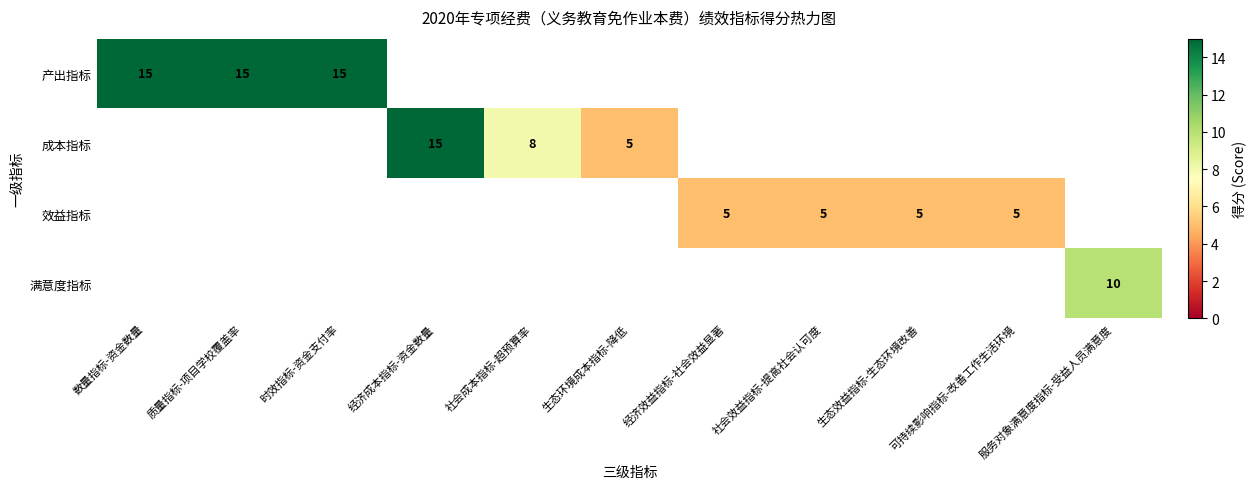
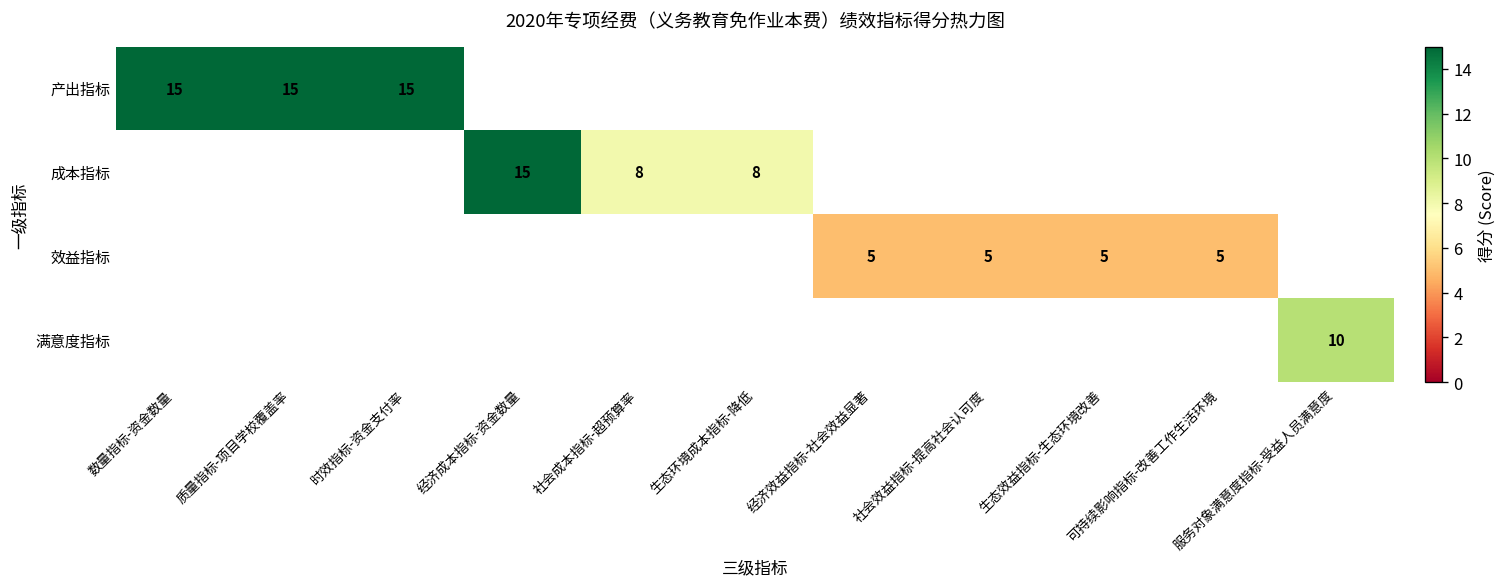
  {
    "产出指标": {
      "数量指标-资金数量": 15,
      "质量指标-项目学校覆盖率": 15,
      "时效指标-资金支付率": 15
    },
    "成本指标": {
      "经济成本指标-资金数量": 15,
      "社会成本指标-超预算率": 8,
-     "生态环境成本指标-降低": 5
+     "生态环境成本指标-降低": 8
    },
    "效益指标": {
      "经济效益指标-社会效益显著": 5,
      "社会效益指标-提高社会认可度": 5,
      "生态效益指标-生态环境改善": 5,
      "可持续影响指标-改善工作生活环境": 5
    },
    "满意度指标": {
      "服务对象满意度指标-受益人员满意度": 10
    }
  }
